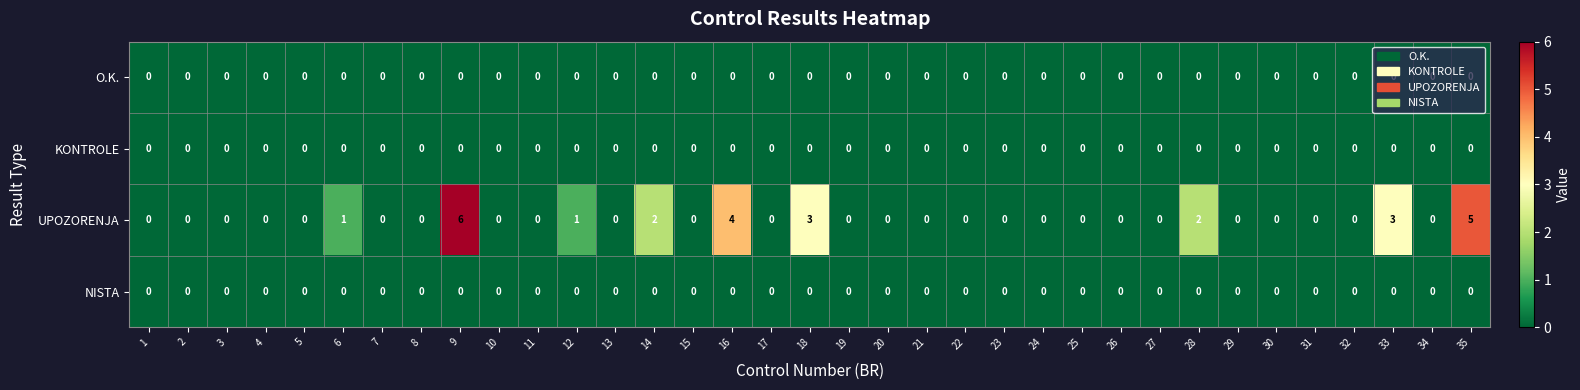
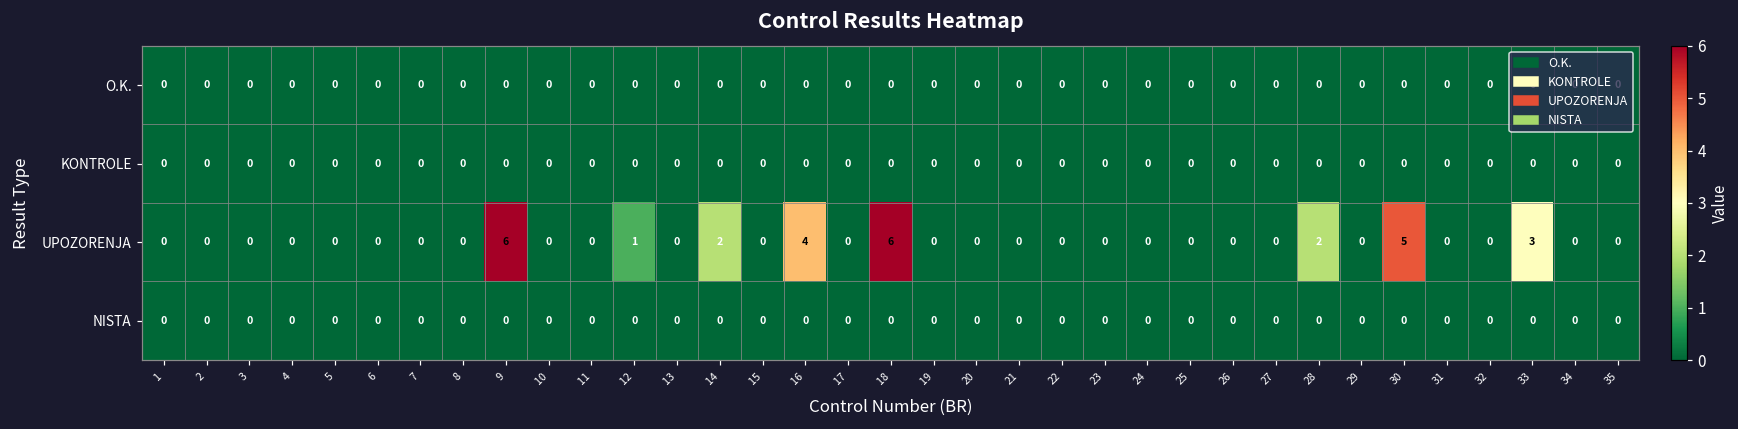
  {
    "O.K.": {
      "1": 0,
      "2": 0,
      "3": 0,
      "4": 0,
      "5": 0,
      "6": 0,
      "7": 0,
      "8": 0,
      "9": 0,
      "10": 0,
      "11": 0,
      "12": 0,
      "13": 0,
      "14": 0,
      "15": 0,
      "16": 0,
      "17": 0,
      "18": 0,
      "19": 0,
      "20": 0,
      "21": 0,
      "22": 0,
      "23": 0,
      "24": 0,
      "25": 0,
      "26": 0,
      "27": 0,
      "28": 0,
      "29": 0,
      "30": 0,
      "31": 0,
      "32": 0
    },
    "KONTROLE": {
      "1": 0,
      "2": 0,
      "3": 0,
      "4": 0,
      "5": 0,
      "6": 0,
      "7": 0,
      "8": 0,
      "9": 0,
      "10": 0,
      "11": 0,
      "12": 0,
      "13": 0,
      "14": 0,
      "15": 0,
      "16": 0,
      "17": 0,
      "18": 0,
      "19": 0,
      "20": 0,
      "21": 0,
      "22": 0,
      "23": 0,
      "24": 0,
      "25": 0,
      "26": 0,
      "27": 0,
      "28": 0,
      "29": 0,
      "30": 0,
      "31": 0,
      "32": 0,
      "33": 0,
      "34": 0,
      "35": 0
    },
    "UPOZORENJA": {
      "1": 0,
      "2": 0,
      "3": 0,
      "4": 0,
      "5": 0,
-     "6": 1,
+     "6": 0,
      "7": 0,
      "8": 0,
      "9": 6,
      "10": 0,
      "11": 0,
      "12": 1,
      "13": 0,
      "14": 2,
      "15": 0,
      "16": 4,
      "17": 0,
-     "18": 3,
+     "18": 6,
      "19": 0,
      "20": 0,
      "21": 0,
      "22": 0,
      "23": 0,
      "24": 0,
      "25": 0,
      "26": 0,
      "27": 0,
      "28": 2,
      "29": 0,
-     "30": 0,
+     "30": 5,
      "31": 0,
      "32": 0,
      "33": 3,
      "34": 0,
-     "35": 5
+     "35": 0
    },
    "NISTA": {
      "1": 0,
      "2": 0,
      "3": 0,
      "4": 0,
      "5": 0,
      "6": 0,
      "7": 0,
      "8": 0,
      "9": 0,
      "10": 0,
      "11": 0,
      "12": 0,
      "13": 0,
      "14": 0,
      "15": 0,
      "16": 0,
      "17": 0,
      "18": 0,
      "19": 0,
      "20": 0,
      "21": 0,
      "22": 0,
      "23": 0,
      "24": 0,
      "25": 0,
      "26": 0,
      "27": 0,
      "28": 0,
      "29": 0,
      "30": 0,
      "31": 0,
      "32": 0,
      "33": 0,
      "34": 0,
      "35": 0
    }
  }
